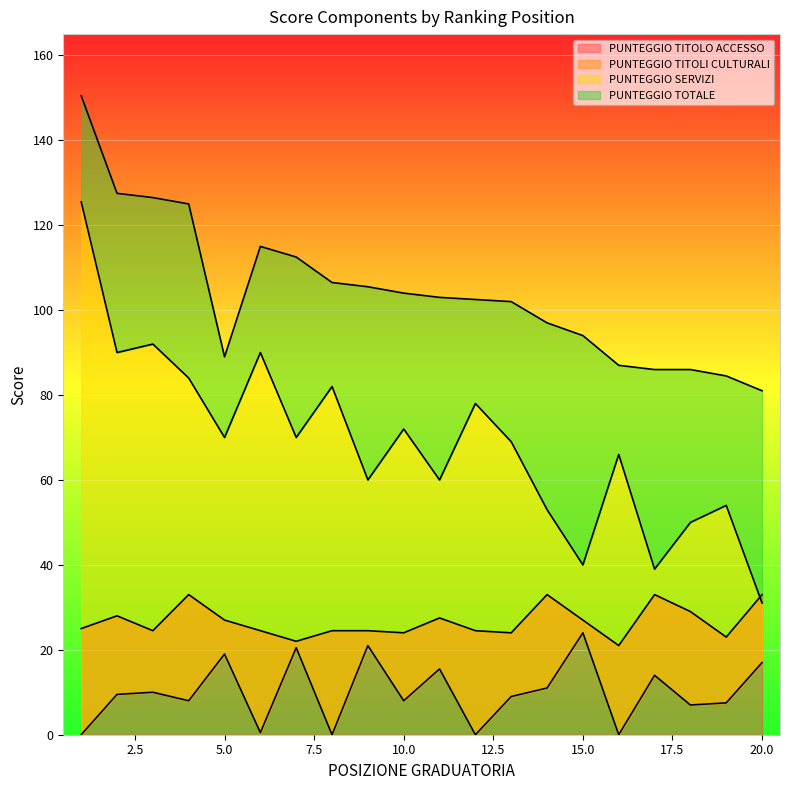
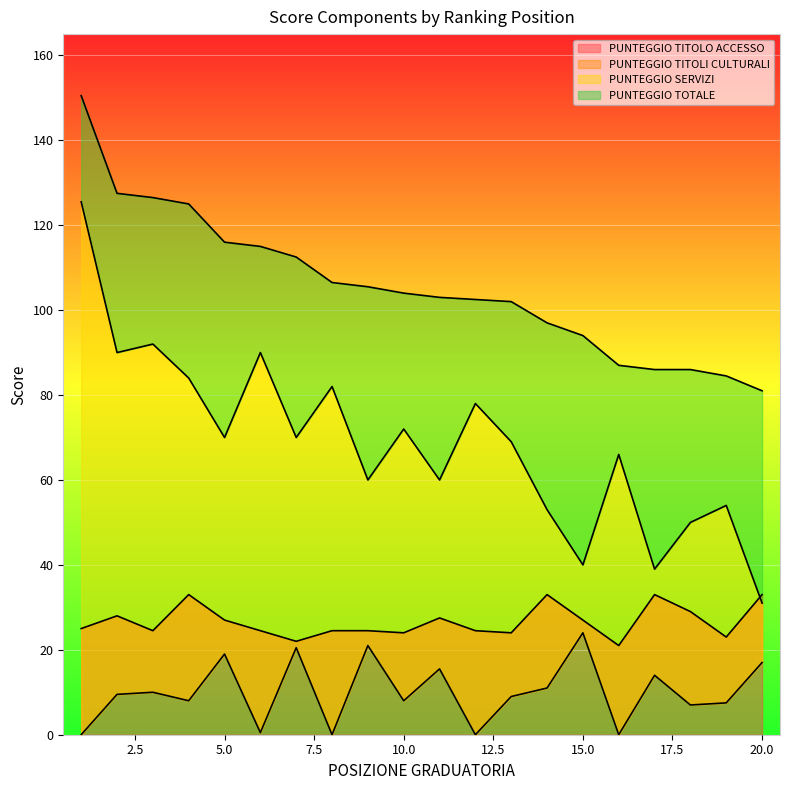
  {
    "PUNTEGGIO TOTALE": {
-     "5.0": 89,
+     "5.0": 116,
      "10.0": 104,
      "15.0": 94,
      "20.0": 81
    }
  }
